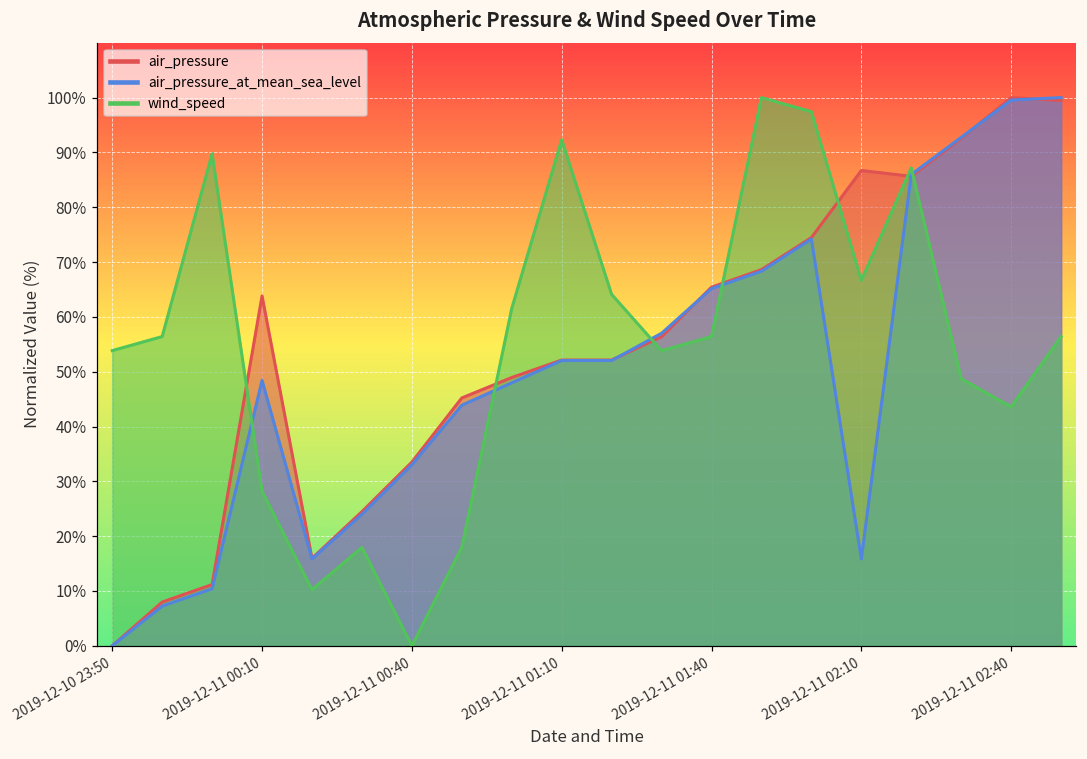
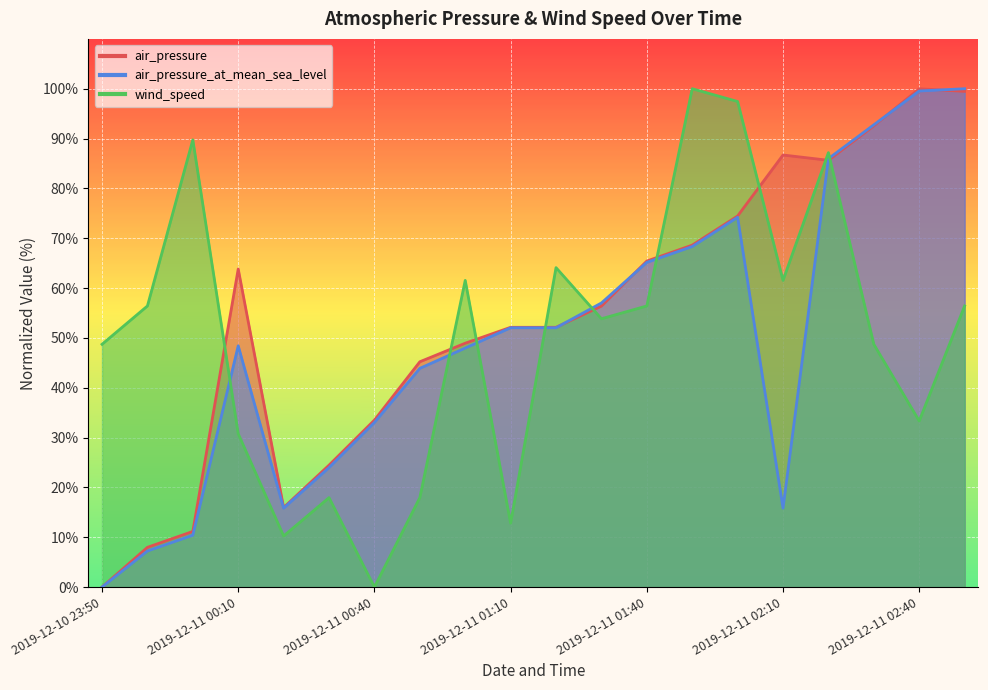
  {
    "air_pressure": {
      "2019-12-11 00:10": "64%",
      "2019-12-11 02:10": "87%"
    },
    "air_pressure_at_mean_sea_level": {
      "2019-12-11 00:10": "48%",
      "2019-12-11 02:10": "16%"
    },
    "wind_speed": {
-     "2019-12-10 23:50": "54%",
-     "2019-12-11 00:10": "28%",
+     "2019-12-10 23:50": "49%",
+     "2019-12-11 00:10": "31%",
      "2019-12-11 00:40": "0%",
-     "2019-12-11 01:10": "92%",
+     "2019-12-11 01:10": "13%",
      "2019-12-11 01:40": "56%",
-     "2019-12-11 02:10": "67%",
-     "2019-12-11 02:40": "44%"
+     "2019-12-11 02:10": "62%",
+     "2019-12-11 02:40": "33%"
    }
  }
